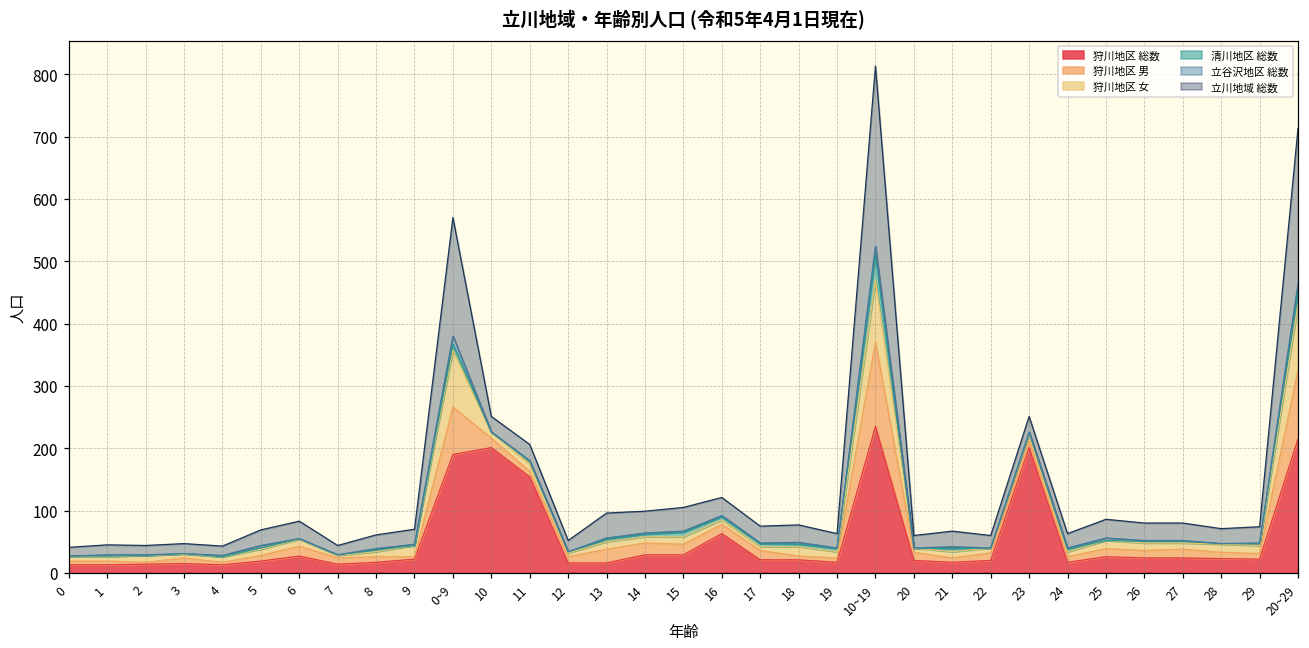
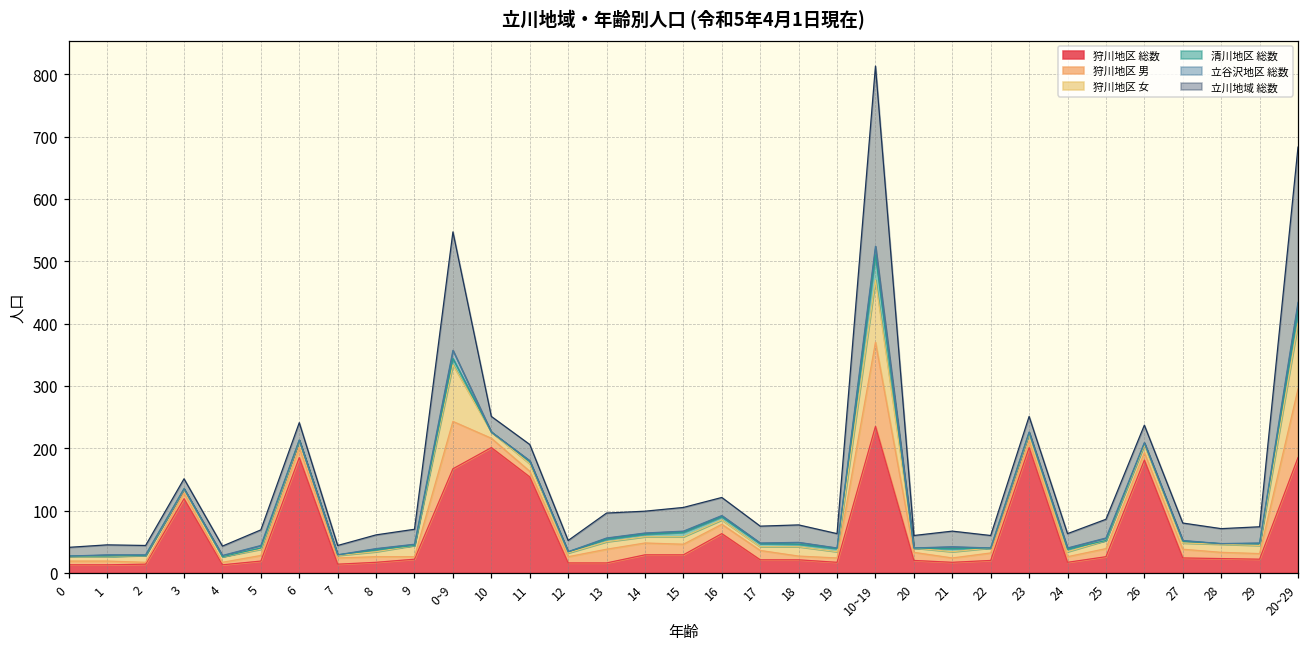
  {
    "狩川地区 総数": {
      "0": 10,
      "1": 10,
-     "3": 20,
+     "3": 120,
      "5": 20,
-     "6": 30,
+     "6": 190,
      "7": 10,
      "8": 20,
-     "0~9": 190,
+     "0~9": 170,
      "10": 200,
      "11": 150,
      "12": 20,
      "13": 20,
      "14": 30,
      "15": 30,
      "16": 60,
      "17": 20,
      "18": 20,
      "19": 20,
      "10~19": 240,
      "20": 20,
      "21": 20,
      "22": 20,
      "23": 200,
      "24": 20,
      "25": 30,
-     "26": 20,
+     "26": 180,
      "27": 20,
      "28": 20,
      "29": 20,
-     "20~29": 220
+     "20~29": 190
    }
  }
